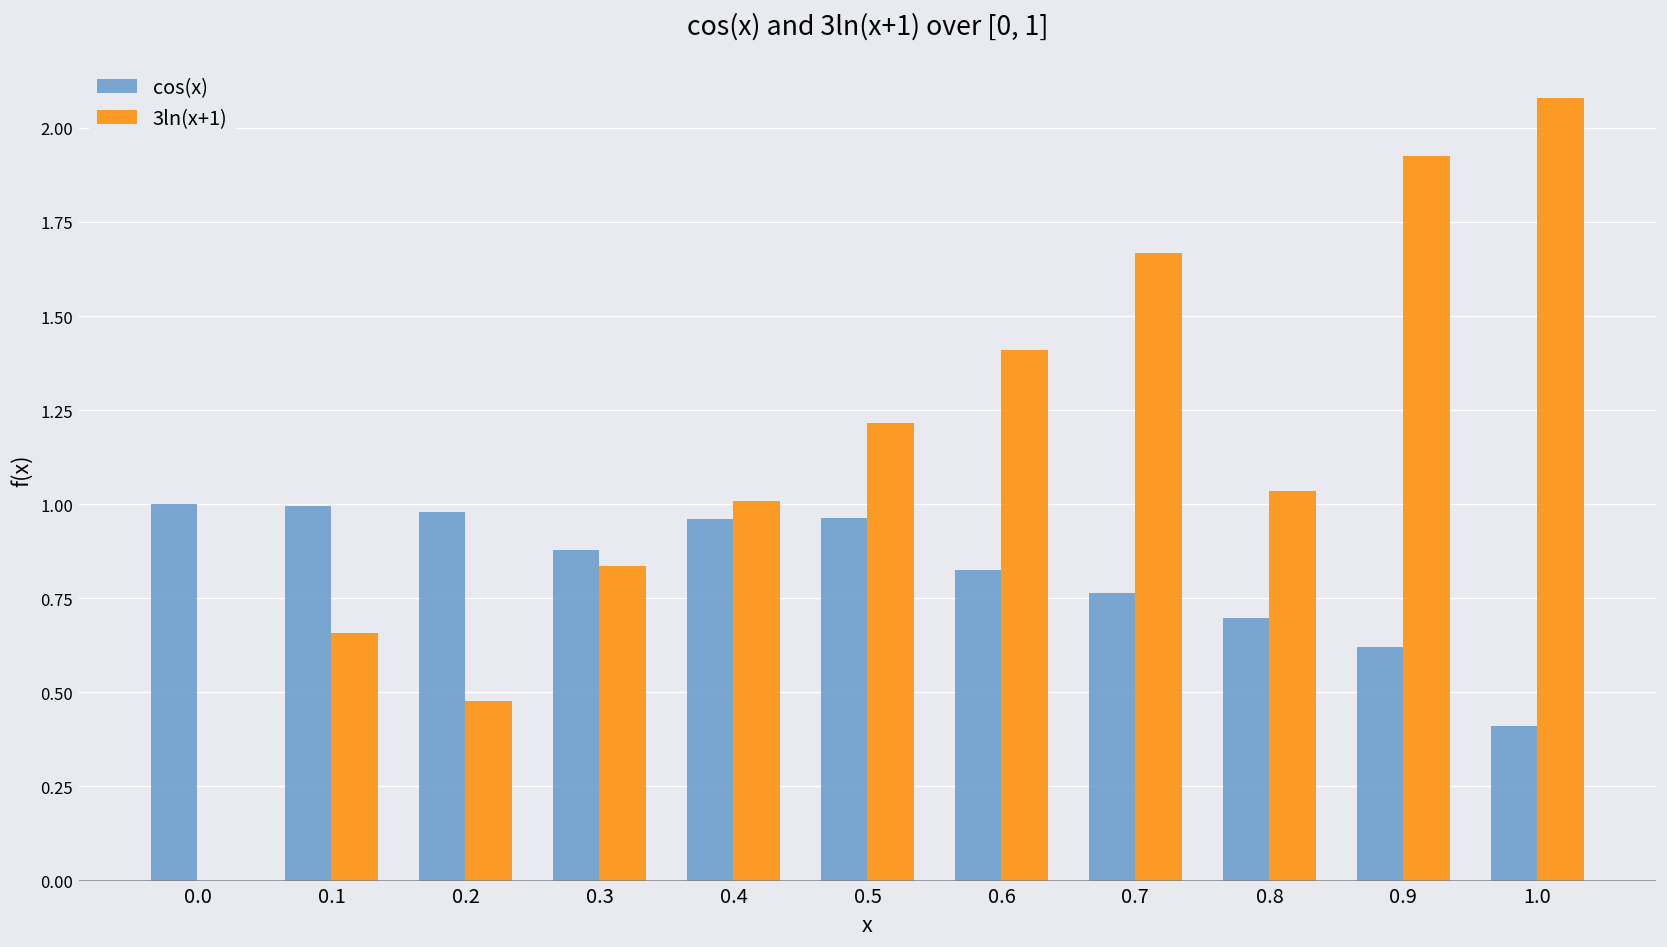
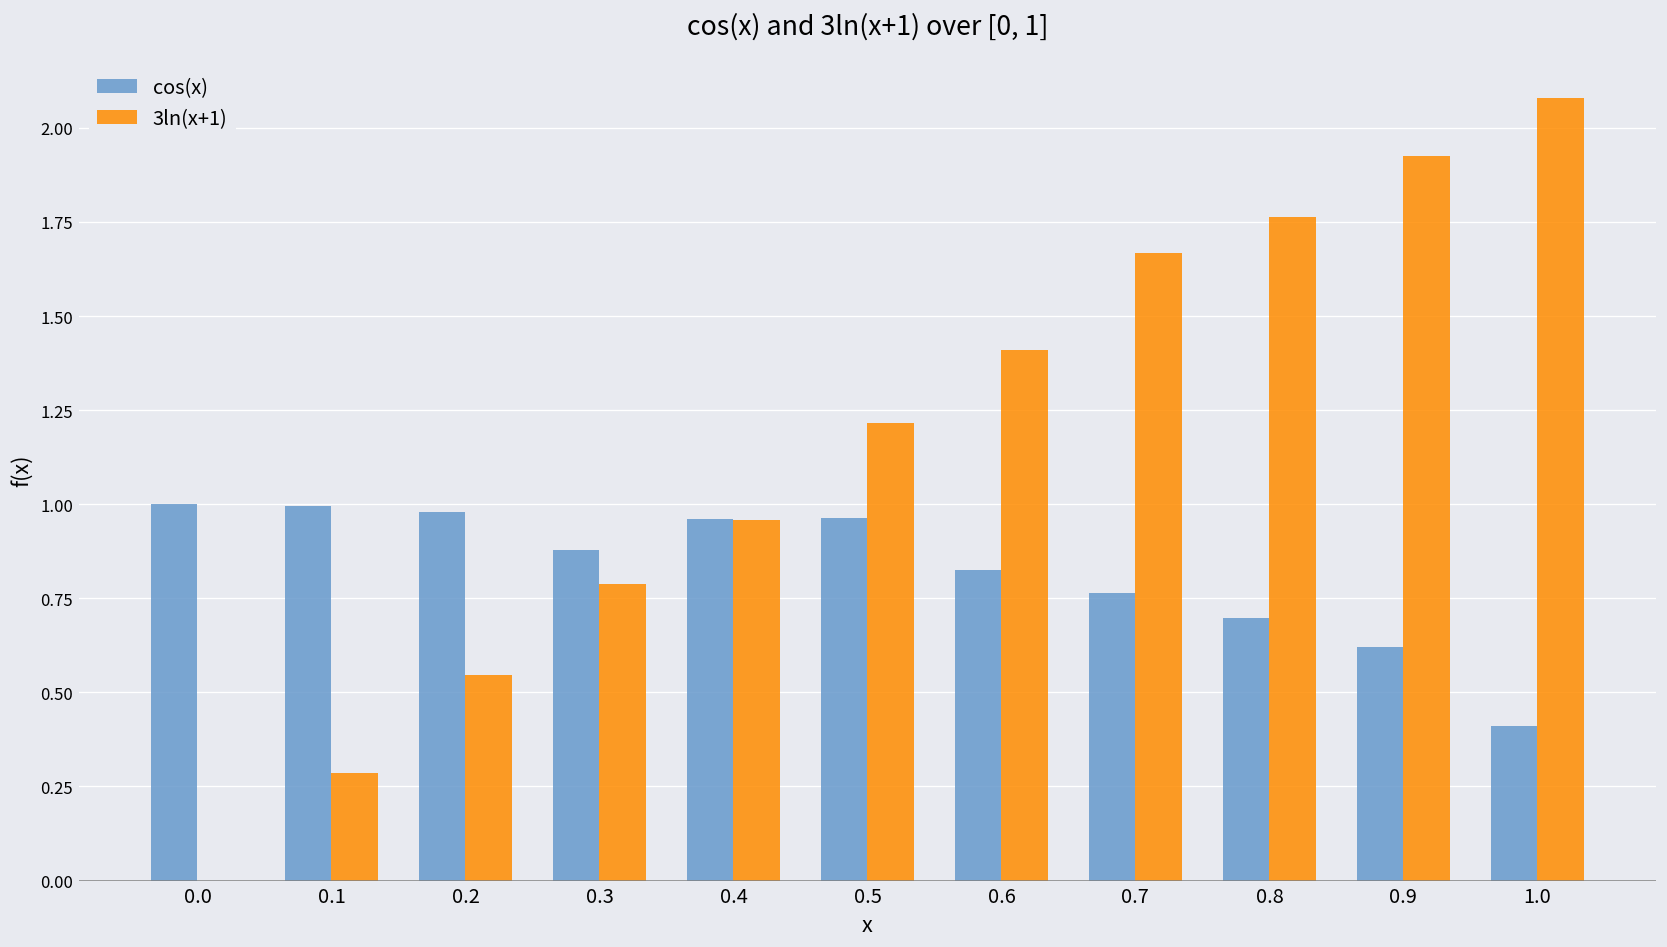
  {
    "cos(x)": {
      "0.0": 1.00,
      "0.1": 1.00,
      "0.2": 0.98,
      "0.3": 0.88,
      "0.4": 0.96,
      "0.5": 0.96,
      "0.6": 0.83,
      "0.7": 0.76,
      "0.8": 0.70,
      "0.9": 0.62,
      "1.0": 0.41
    },
    "3ln(x+1)": {
      "0.0": 0.00,
-     "0.1": 0.66,
-     "0.2": 0.48,
-     "0.3": 0.83,
-     "0.4": 1.01,
+     "0.1": 0.29,
+     "0.2": 0.55,
+     "0.3": 0.79,
+     "0.4": 0.96,
      "0.5": 1.22,
      "0.6": 1.41,
      "0.7": 1.67,
-     "0.8": 1.03,
+     "0.8": 1.76,
      "0.9": 1.93,
      "1.0": 2.08
    }
  }
